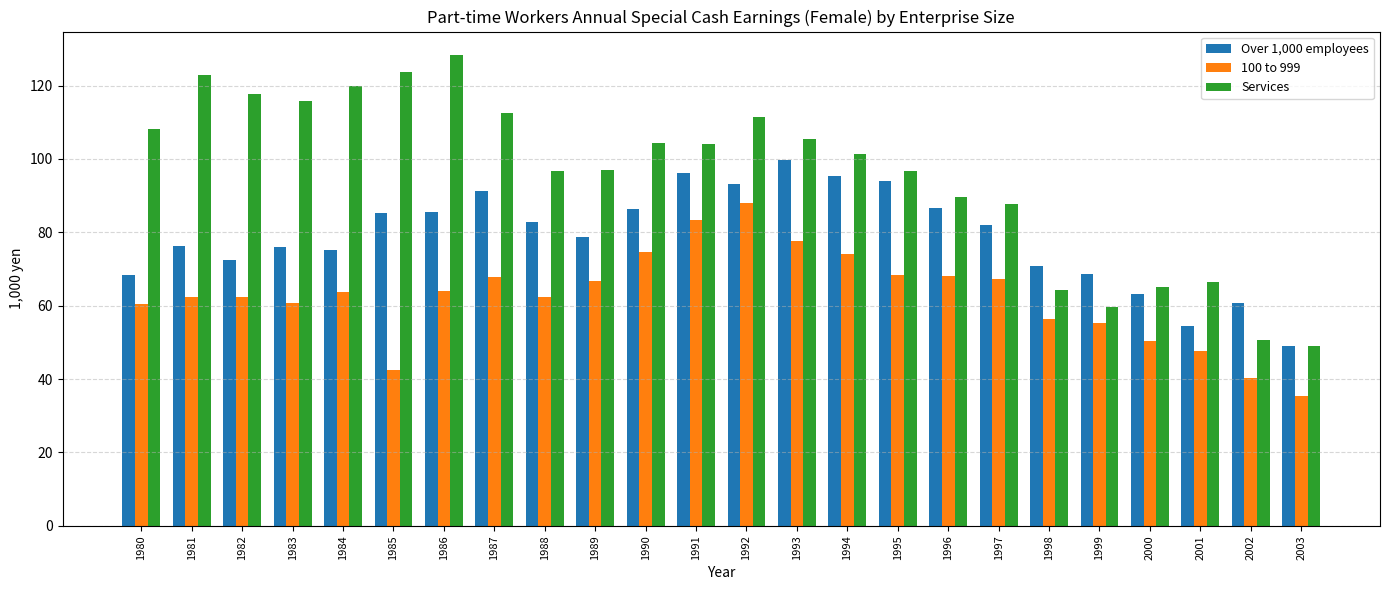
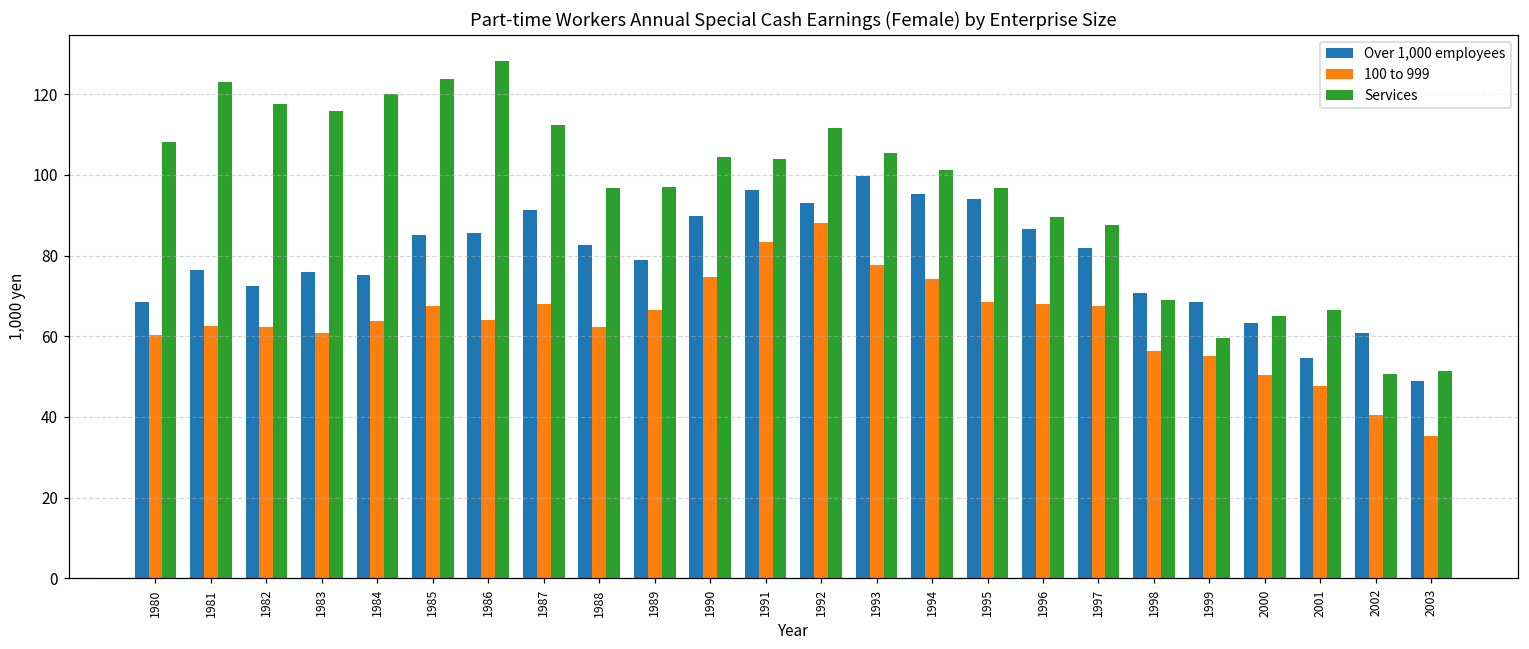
  {
    "Over 1,000 employees": {
      "1980": 69,
      "1981": 76,
      "1982": 72,
      "1983": 76,
      "1984": 75,
      "1985": 85,
      "1986": 86,
      "1987": 91,
      "1988": 83,
      "1989": 79,
-     "1990": 86,
+     "1990": 90,
      "1991": 96,
      "1992": 93,
      "1993": 100,
      "1994": 95,
      "1995": 94,
      "1996": 87,
      "1997": 82,
      "1998": 71,
      "1999": 69,
      "2000": 63,
      "2001": 55,
      "2002": 61,
      "2003": 49
    },
    "100 to 999": {
      "1980": 60,
      "1981": 63,
      "1982": 62,
      "1983": 61,
      "1984": 64,
-     "1985": 42,
+     "1985": 67,
      "1986": 64,
      "1987": 68,
      "1988": 62,
      "1989": 67,
      "1990": 75,
      "1991": 83,
      "1992": 88,
      "1993": 78,
      "1994": 74,
      "1995": 69,
      "1996": 68,
      "1997": 67,
      "1998": 56,
      "1999": 55,
      "2000": 51,
      "2001": 48,
      "2002": 40,
      "2003": 35
    },
    "Services": {
      "1980": 108,
      "1981": 123,
      "1982": 118,
      "1983": 116,
      "1984": 120,
      "1985": 124,
      "1986": 128,
      "1987": 112,
      "1988": 97,
      "1989": 97,
      "1990": 104,
      "1991": 104,
      "1992": 112,
      "1993": 106,
      "1994": 101,
      "1995": 97,
      "1996": 90,
      "1997": 88,
-     "1998": 64,
+     "1998": 69,
      "1999": 60,
      "2000": 65,
      "2001": 67,
      "2002": 51,
-     "2003": 49
+     "2003": 51
    }
  }
